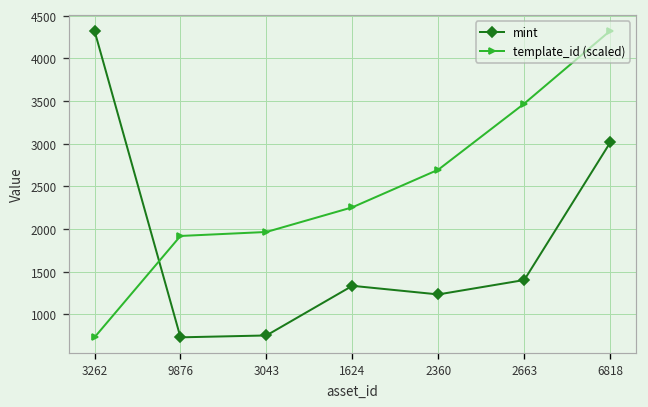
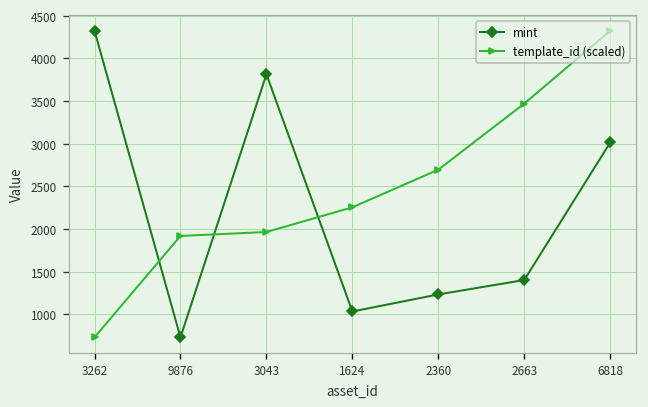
  {
    "mint": {
      "3262": 4300,
      "9876": 700,
-     "3043": 800,
-     "1624": 1300,
+     "3043": 3800,
+     "1624": 1000,
      "2360": 1200,
      "2663": 1400,
      "6818": 3000
    },
    "template_id (scaled)": {
      "3262": 700,
      "9876": 1900,
      "3043": 2000,
      "1624": 2300,
      "2360": 2700,
      "2663": 3500
    }
  }
